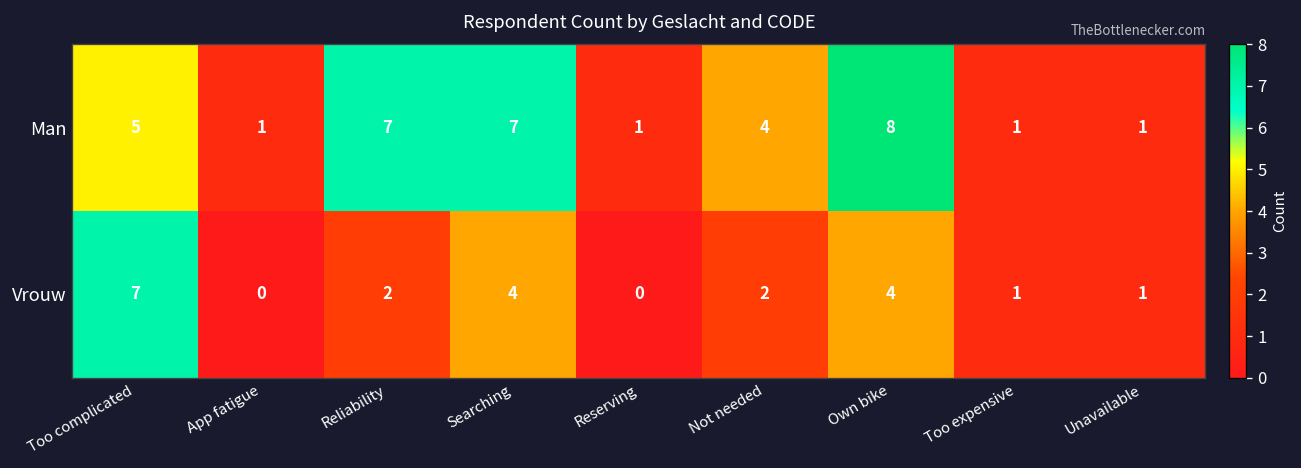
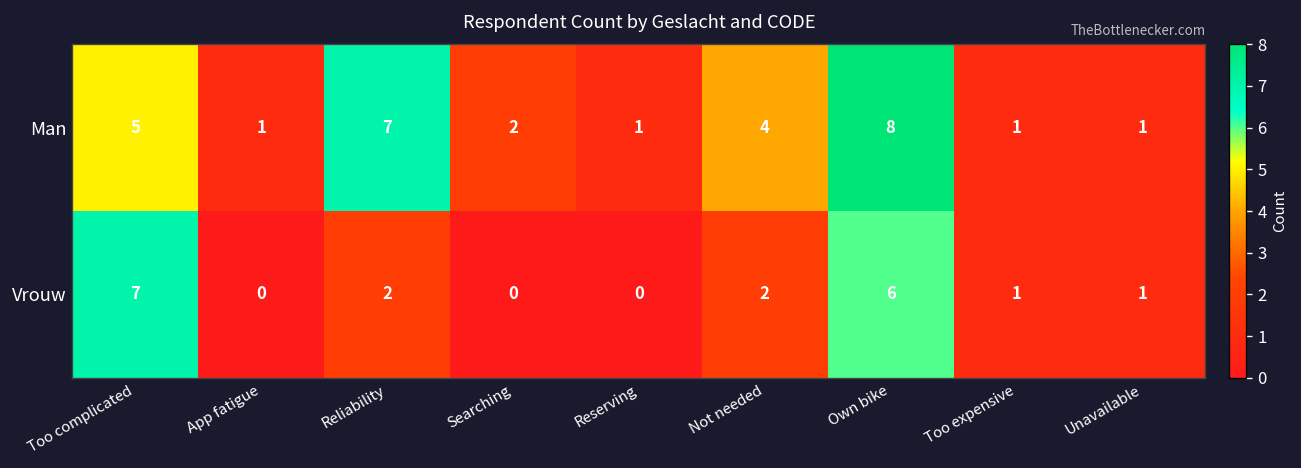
  {
    "Man": {
      "Too complicated": 5,
      "App fatigue": 1,
      "Reliability": 7,
-     "Searching": 7,
+     "Searching": 2,
      "Reserving": 1,
      "Not needed": 4,
      "Own bike": 8,
      "Too expensive": 1,
      "Unavailable": 1
    },
    "Vrouw": {
      "Too complicated": 7,
      "App fatigue": 0,
      "Reliability": 2,
-     "Searching": 4,
+     "Searching": 0,
      "Reserving": 0,
      "Not needed": 2,
-     "Own bike": 4,
+     "Own bike": 6,
      "Too expensive": 1,
      "Unavailable": 1
    }
  }
